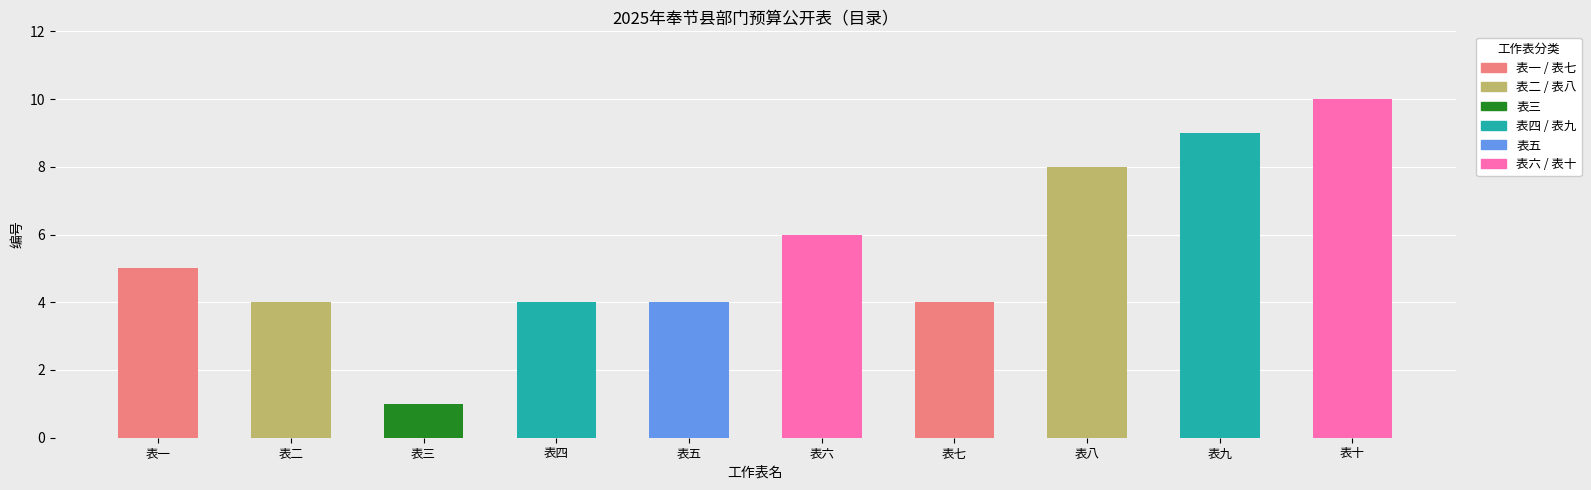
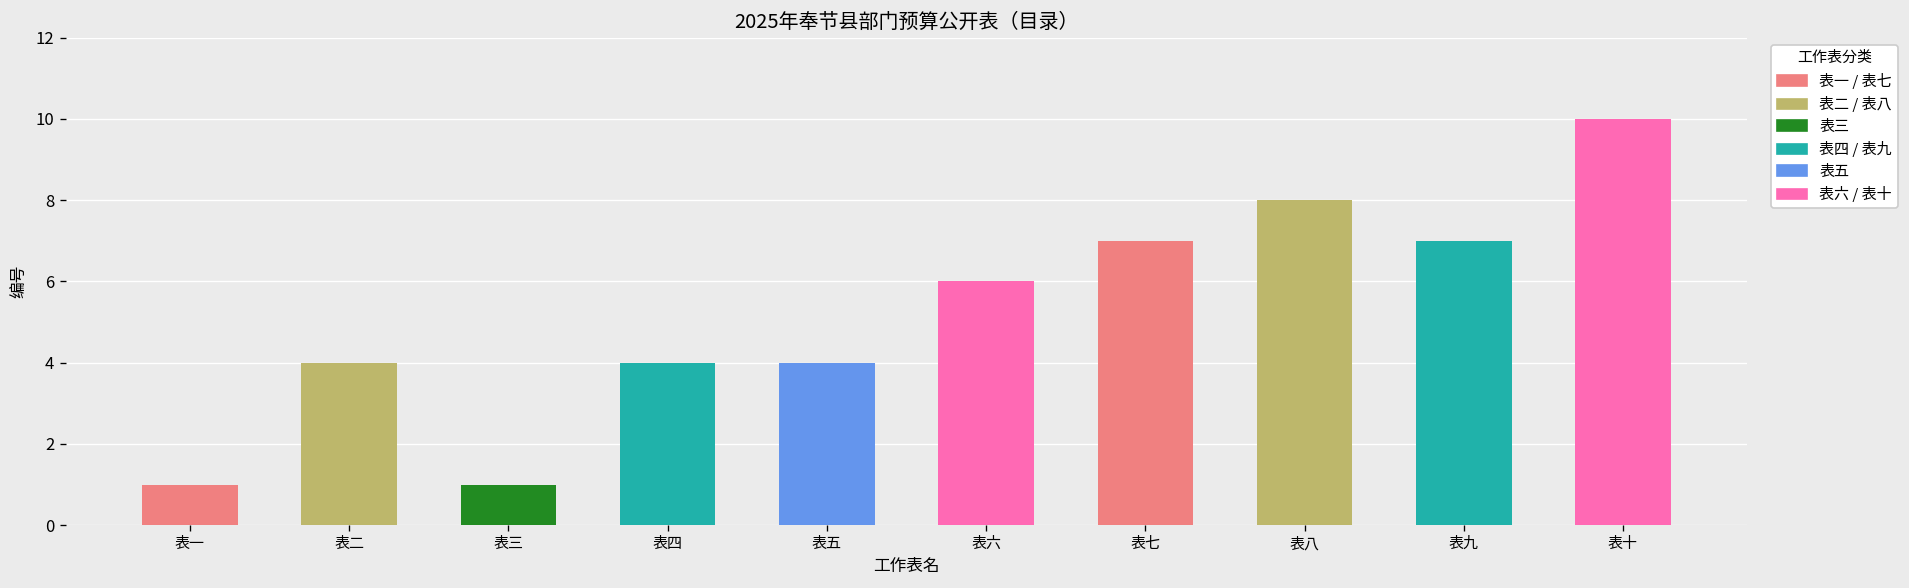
  {
-   "表一": 5,
+   "表一": 1,
    "表二": 4,
    "表三": 1,
    "表四": 4,
    "表五": 4,
    "表六": 6,
-   "表七": 4,
+   "表七": 7,
    "表八": 8,
-   "表九": 9,
+   "表九": 7,
    "表十": 10
  }
